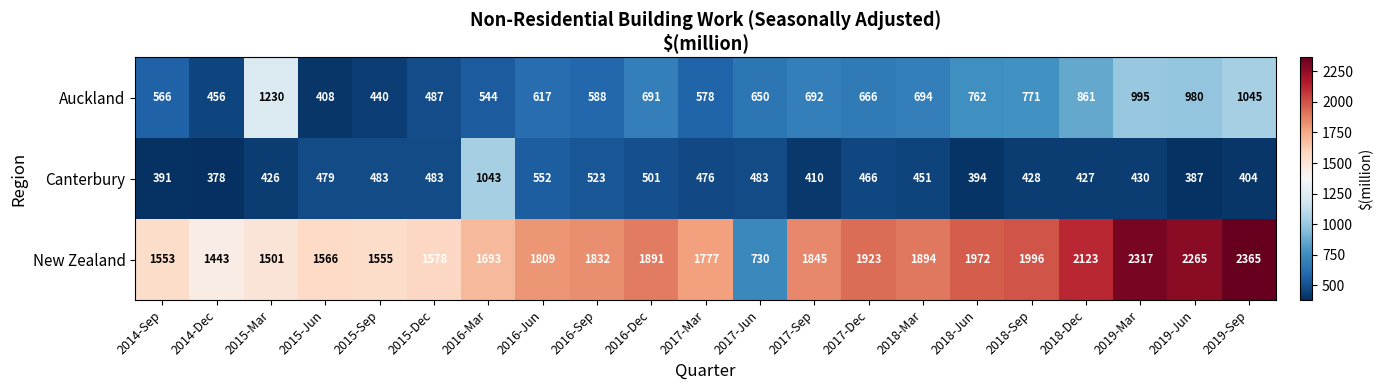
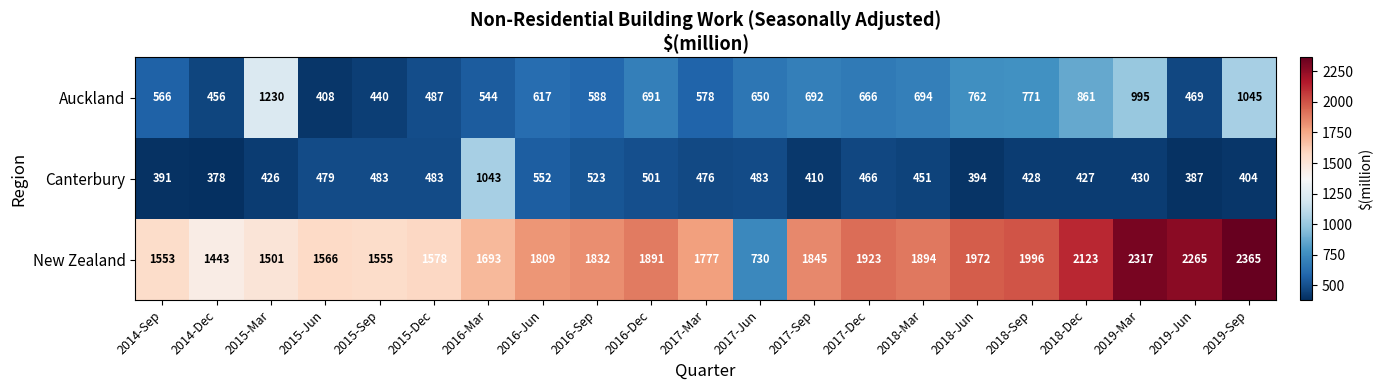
  {
    "Auckland": {
      "2014-Sep": 566,
      "2014-Dec": 456,
      "2015-Mar": 1230,
      "2015-Jun": 408,
      "2015-Sep": 440,
      "2015-Dec": 487,
      "2016-Mar": 544,
      "2016-Jun": 617,
      "2016-Sep": 588,
      "2016-Dec": 691,
      "2017-Mar": 578,
      "2017-Jun": 650,
      "2017-Sep": 692,
      "2017-Dec": 666,
      "2018-Mar": 694,
      "2018-Jun": 762,
      "2018-Sep": 771,
      "2018-Dec": 861,
      "2019-Mar": 995,
-     "2019-Jun": 980,
+     "2019-Jun": 469,
      "2019-Sep": 1045
    },
    "Canterbury": {
      "2014-Sep": 391,
      "2014-Dec": 378,
      "2015-Mar": 426,
      "2015-Jun": 479,
      "2015-Sep": 483,
      "2015-Dec": 483,
      "2016-Mar": 1043,
      "2016-Jun": 552,
      "2016-Sep": 523,
      "2016-Dec": 501,
      "2017-Mar": 476,
      "2017-Jun": 483,
      "2017-Sep": 410,
      "2017-Dec": 466,
      "2018-Mar": 451,
      "2018-Jun": 394,
      "2018-Sep": 428,
      "2018-Dec": 427,
      "2019-Mar": 430,
      "2019-Jun": 387,
      "2019-Sep": 404
    },
    "New Zealand": {
      "2014-Sep": 1553,
      "2014-Dec": 1443,
      "2015-Mar": 1501,
      "2015-Jun": 1566,
      "2015-Sep": 1555,
      "2015-Dec": 1578,
      "2016-Mar": 1693,
      "2016-Jun": 1809,
      "2016-Sep": 1832,
      "2016-Dec": 1891,
      "2017-Mar": 1777,
      "2017-Jun": 730,
      "2017-Sep": 1845,
      "2017-Dec": 1923,
      "2018-Mar": 1894,
      "2018-Jun": 1972,
      "2018-Sep": 1996,
      "2018-Dec": 2123,
      "2019-Mar": 2317,
      "2019-Jun": 2265,
      "2019-Sep": 2365
    }
  }
